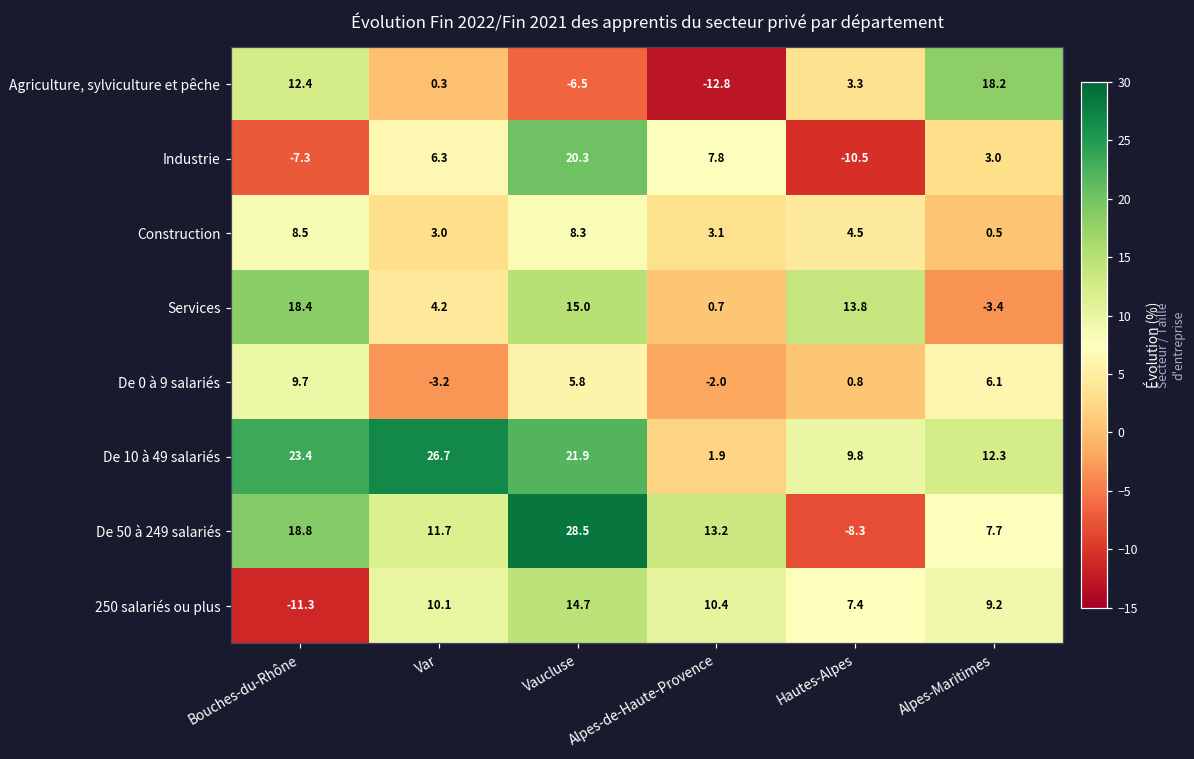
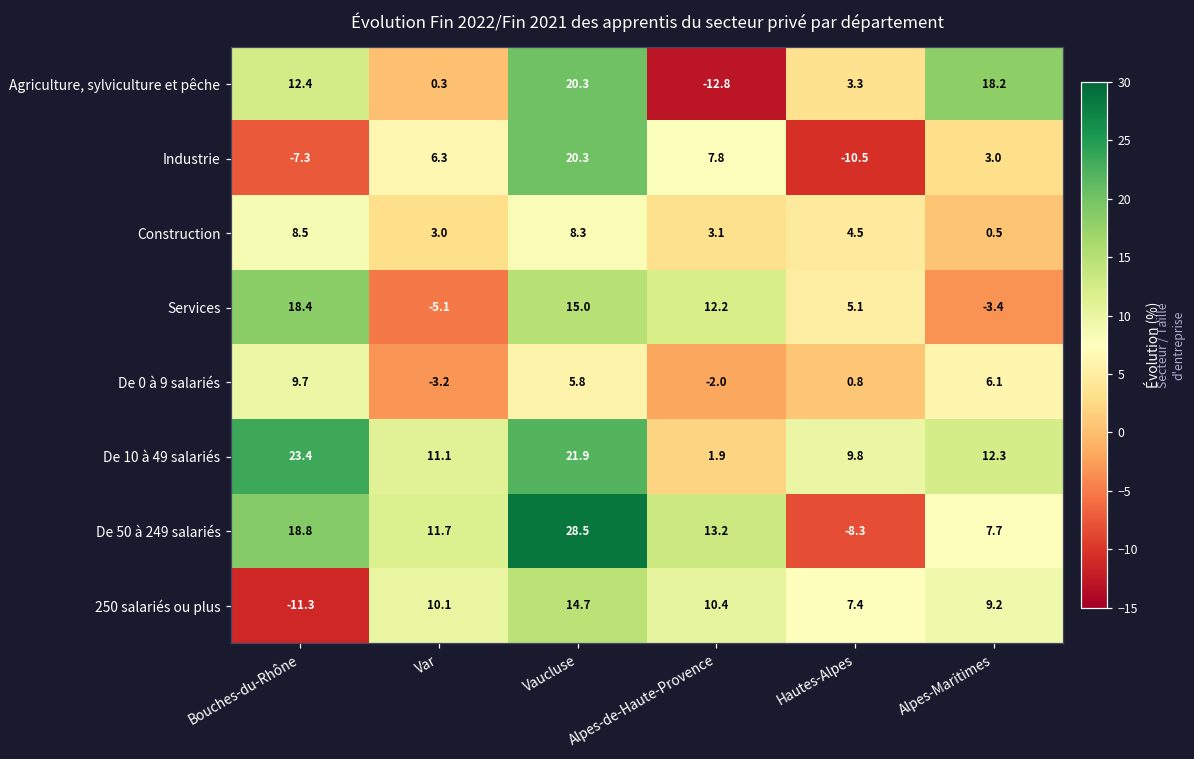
  {
    "Agriculture, sylviculture et pêche": {
      "Bouches-du-Rhône": 12.4,
      "Var": 0.3,
-     "Vaucluse": -6.5,
+     "Vaucluse": 20.3,
      "Alpes-de-Haute-Provence": -12.8,
      "Hautes-Alpes": 3.3,
      "Alpes-Maritimes": 18.2
    },
    "Industrie": {
      "Bouches-du-Rhône": -7.3,
      "Var": 6.3,
      "Vaucluse": 20.3,
      "Alpes-de-Haute-Provence": 7.8,
      "Hautes-Alpes": -10.5,
      "Alpes-Maritimes": 3.0
    },
    "Construction": {
      "Bouches-du-Rhône": 8.5,
      "Var": 3.0,
      "Vaucluse": 8.3,
      "Alpes-de-Haute-Provence": 3.1,
      "Hautes-Alpes": 4.5,
      "Alpes-Maritimes": 0.5
    },
    "Services": {
      "Bouches-du-Rhône": 18.4,
-     "Var": 4.2,
+     "Var": -5.1,
      "Vaucluse": 15.0,
-     "Alpes-de-Haute-Provence": 0.7,
-     "Hautes-Alpes": 13.8,
+     "Alpes-de-Haute-Provence": 12.2,
+     "Hautes-Alpes": 5.1,
      "Alpes-Maritimes": -3.4
    },
    "De 0 à 9 salariés": {
      "Bouches-du-Rhône": 9.7,
      "Var": -3.2,
      "Vaucluse": 5.8,
      "Alpes-de-Haute-Provence": -2.0,
      "Hautes-Alpes": 0.8,
      "Alpes-Maritimes": 6.1
    },
    "De 10 à 49 salariés": {
      "Bouches-du-Rhône": 23.4,
-     "Var": 26.7,
+     "Var": 11.1,
      "Vaucluse": 21.9,
      "Alpes-de-Haute-Provence": 1.9,
      "Hautes-Alpes": 9.8,
      "Alpes-Maritimes": 12.3
    },
    "De 50 à 249 salariés": {
      "Bouches-du-Rhône": 18.8,
      "Var": 11.7,
      "Vaucluse": 28.5,
      "Alpes-de-Haute-Provence": 13.2,
      "Hautes-Alpes": -8.3,
      "Alpes-Maritimes": 7.7
    },
    "250 salariés ou plus": {
      "Bouches-du-Rhône": -11.3,
      "Var": 10.1,
      "Vaucluse": 14.7,
      "Alpes-de-Haute-Provence": 10.4,
      "Hautes-Alpes": 7.4,
      "Alpes-Maritimes": 9.2
    }
  }
